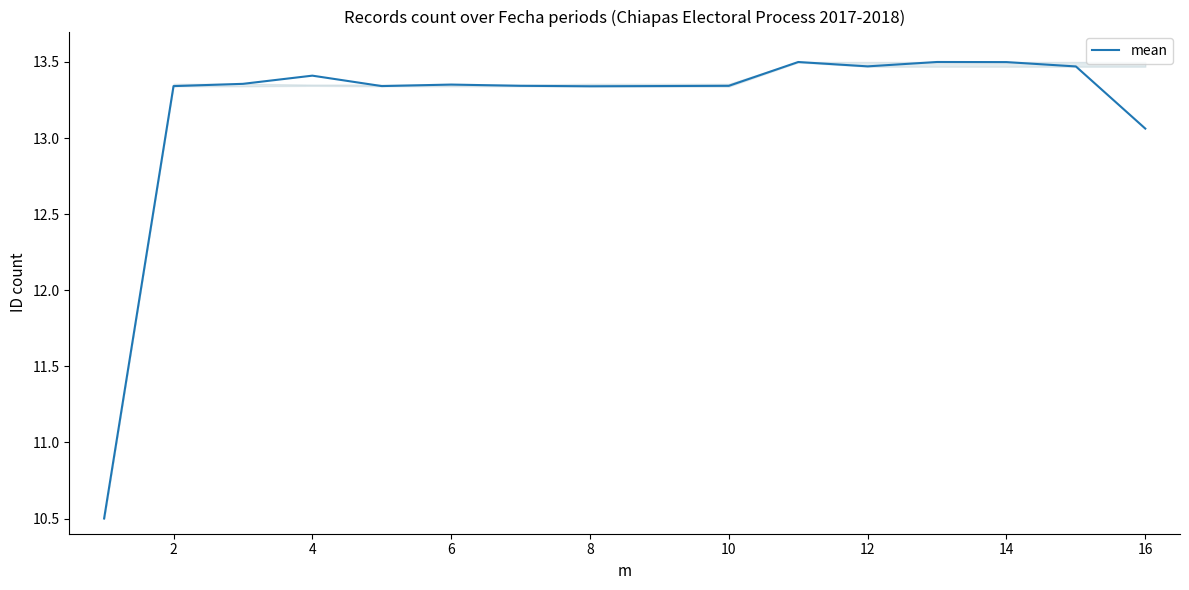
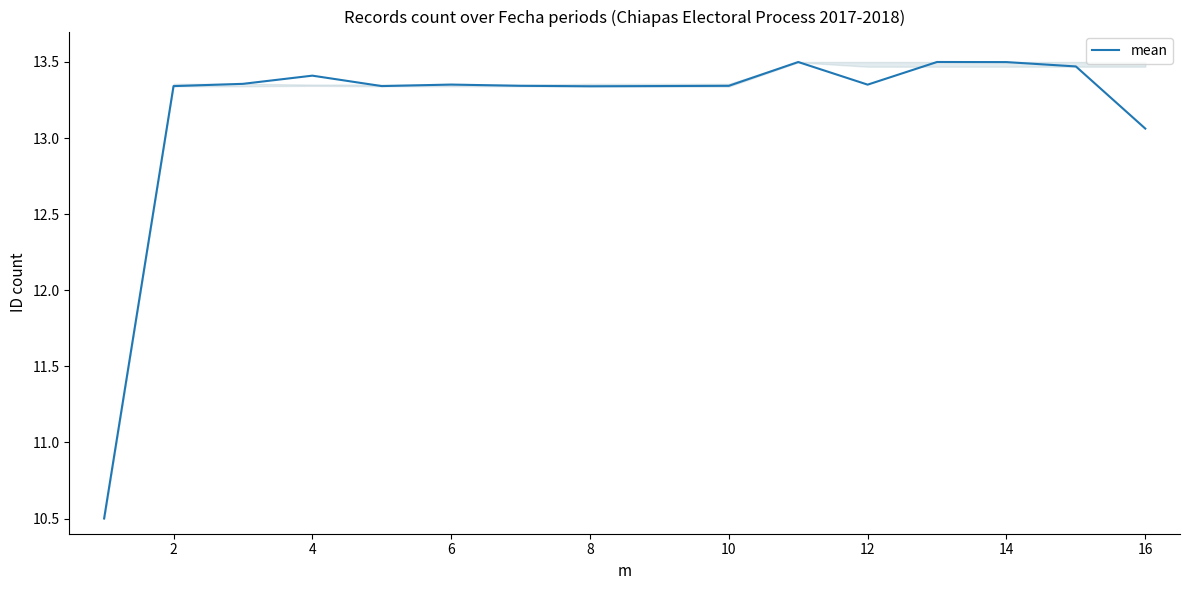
  {
    "mean": {
      "4": 13.41,
-     "12": 13.47,
+     "12": 13.35,
      "16": 13.06
    }
  }
